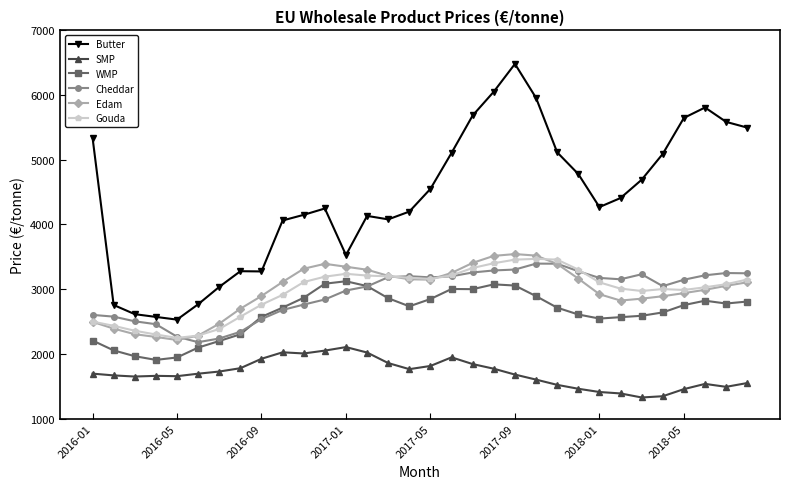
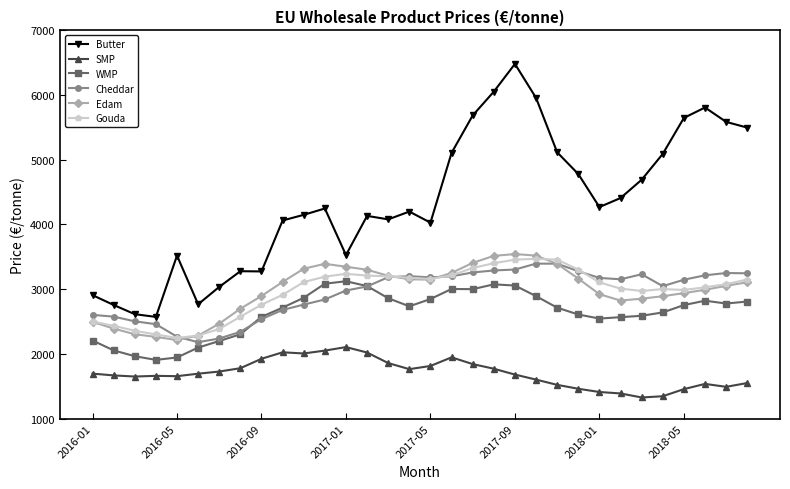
  {
    "Butter": {
-     "2016-01": 5300,
-     "2016-05": 2500,
+     "2016-01": 2900,
+     "2016-05": 3500,
      "2016-09": 3300,
      "2017-01": 3500,
-     "2017-05": 4600,
+     "2017-05": 4000,
      "2017-09": 6500,
      "2018-01": 4300,
      "2018-05": 5600
    }
  }
